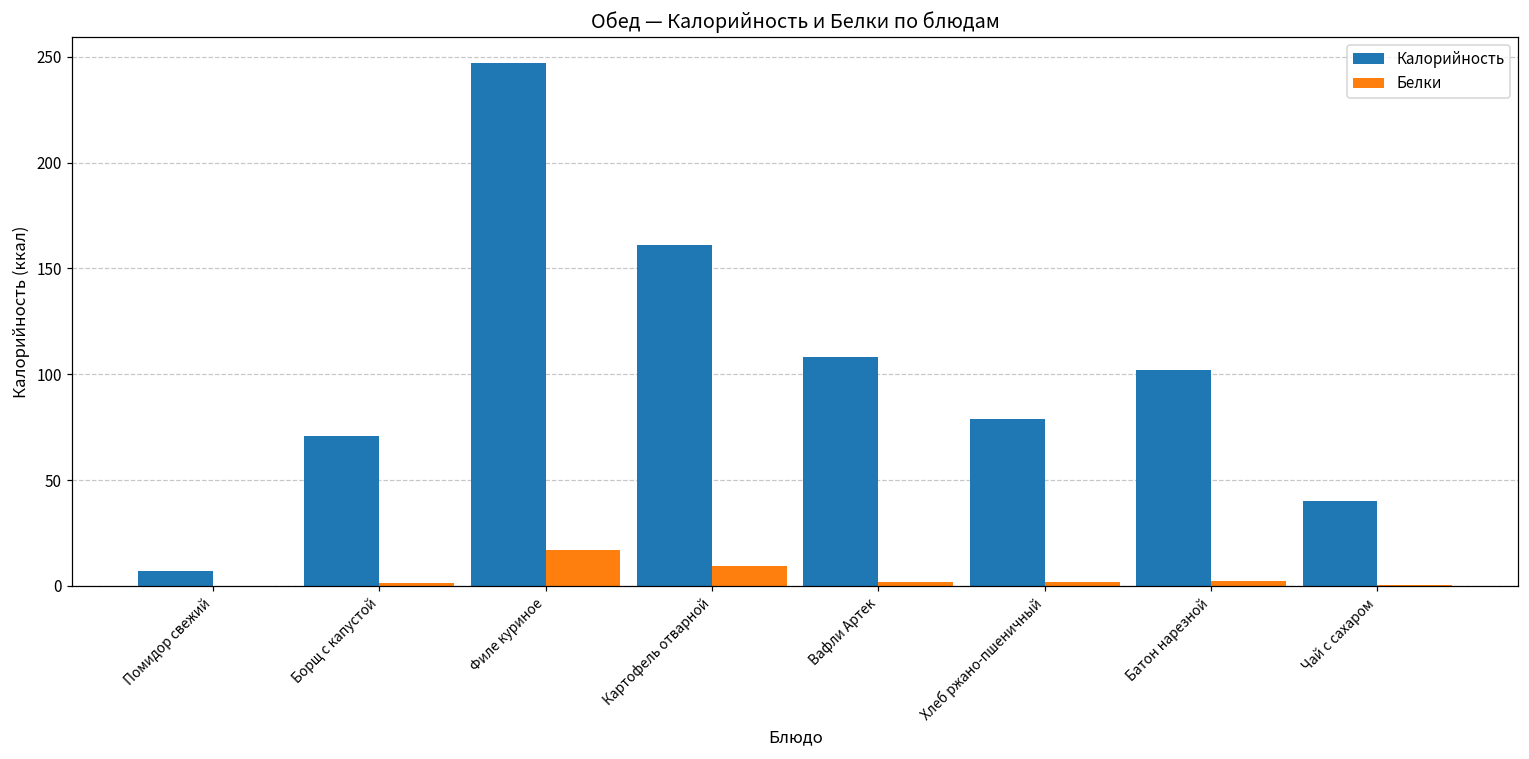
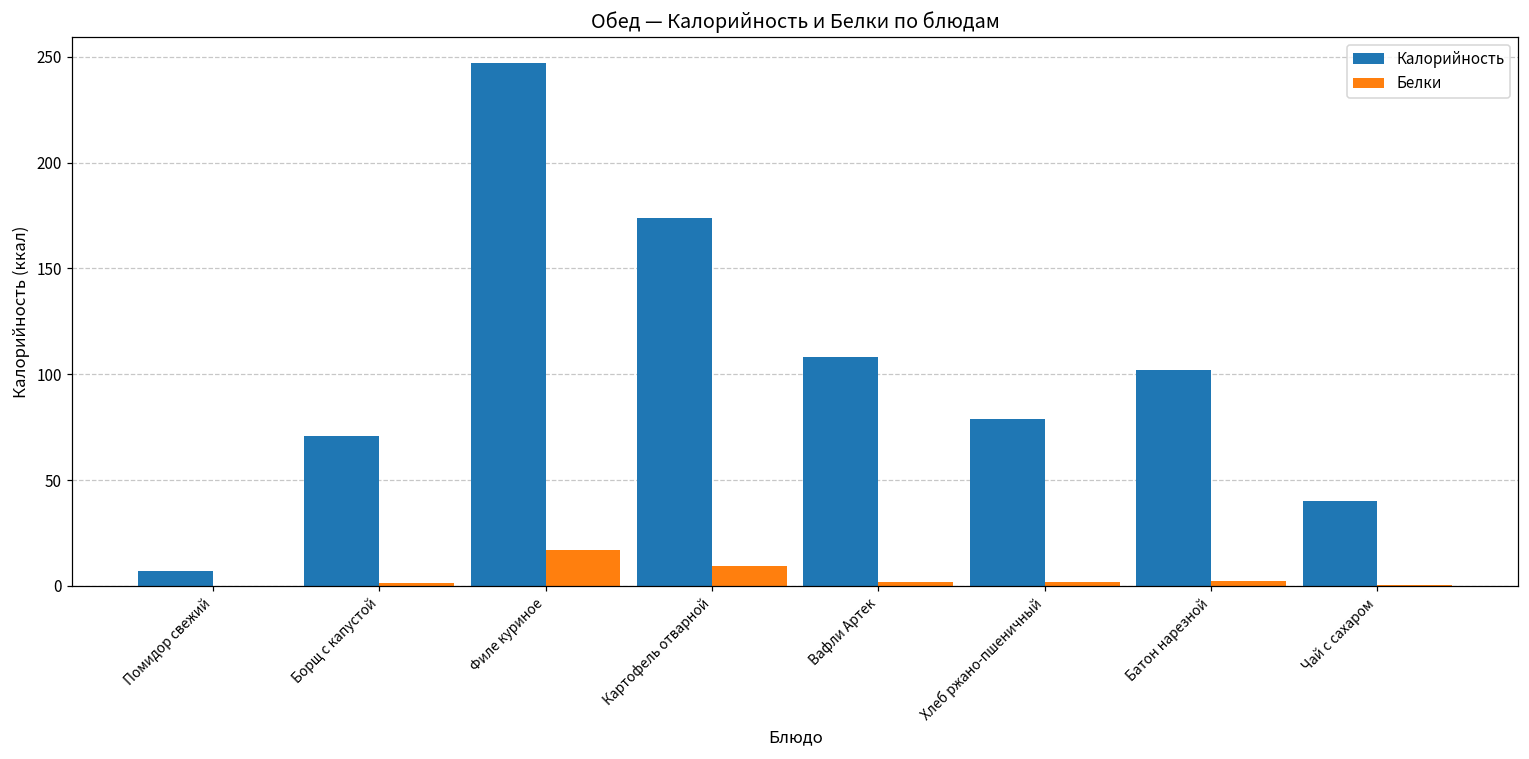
  {
    "Калорийность": {
      "Помидор свежий": 7,
      "Борщ с капустой": 71,
      "Филе куриное": 247,
-     "Картофель отварной": 161,
+     "Картофель отварной": 174,
      "Вафли Артек": 108,
      "Хлеб ржано-пшеничный": 79,
      "Батон нарезной": 102,
      "Чай с сахаром": 40
    },
    "Белки": {
      "Помидор свежий": 0,
      "Борщ с капустой": 1,
      "Филе куриное": 17,
      "Картофель отварной": 10,
      "Вафли Артек": 2,
      "Хлеб ржано-пшеничный": 2,
      "Батон нарезной": 2
    }
  }
